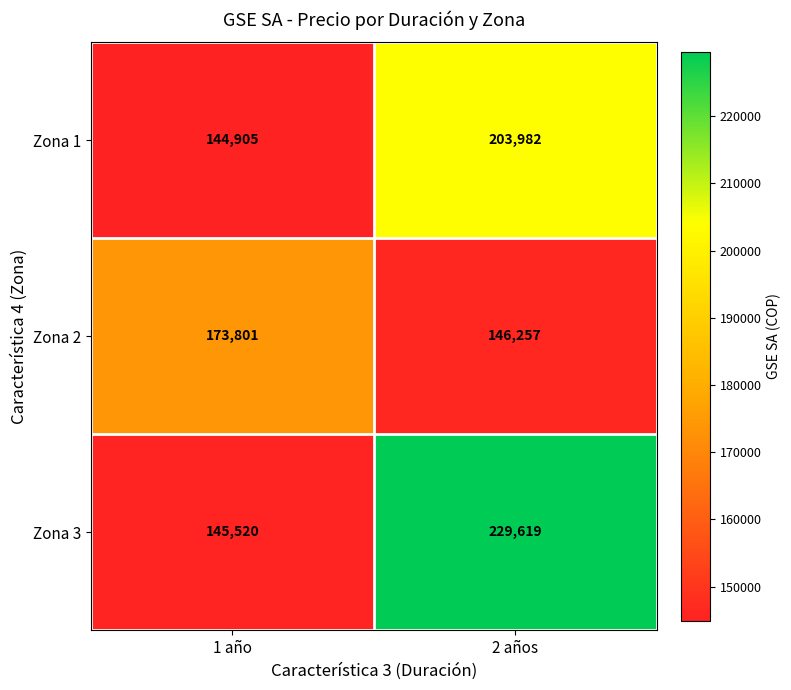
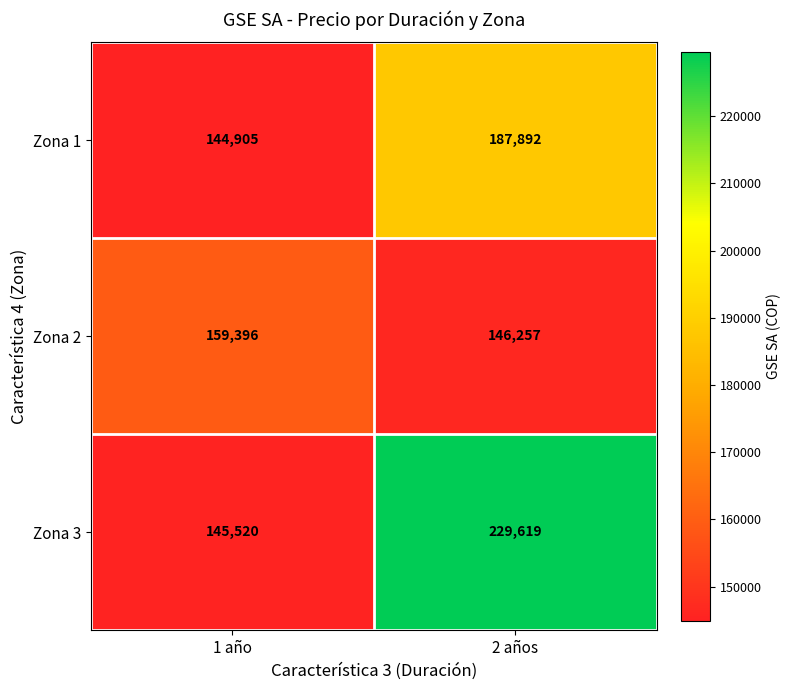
  {
    "Zona 1": {
      "1 año": "144,905",
-     "2 años": "203,982"
+     "2 años": "187,892"
    },
    "Zona 2": {
-     "1 año": "173,801",
+     "1 año": "159,396",
      "2 años": "146,257"
    },
    "Zona 3": {
      "1 año": "145,520",
      "2 años": "229,619"
    }
  }
